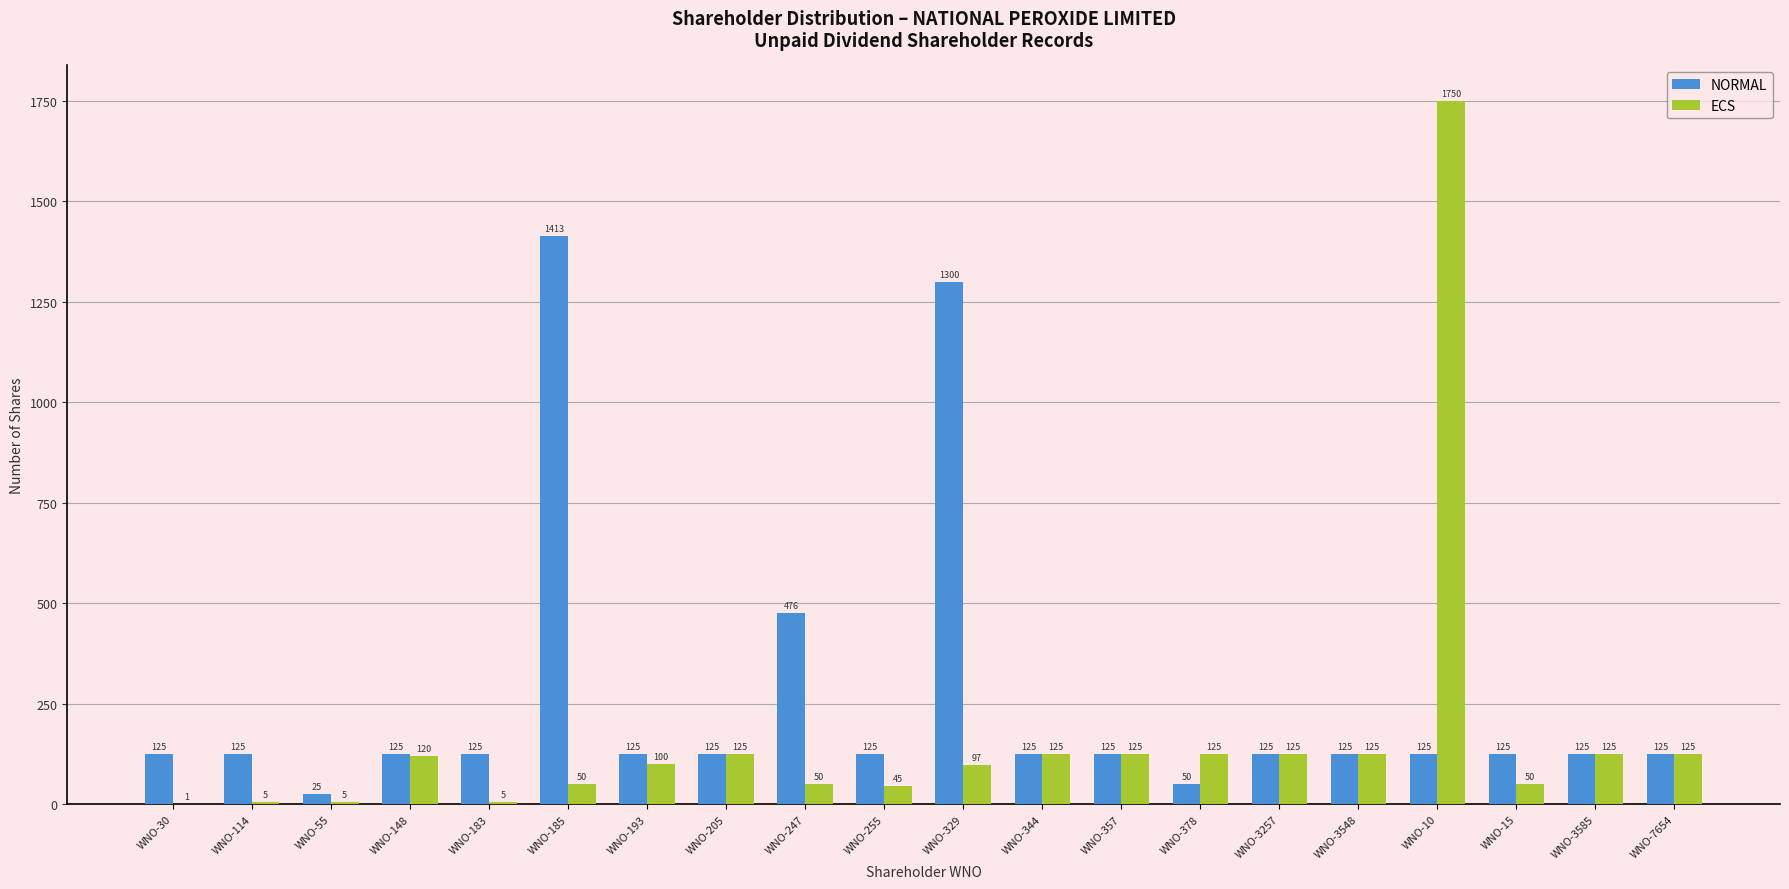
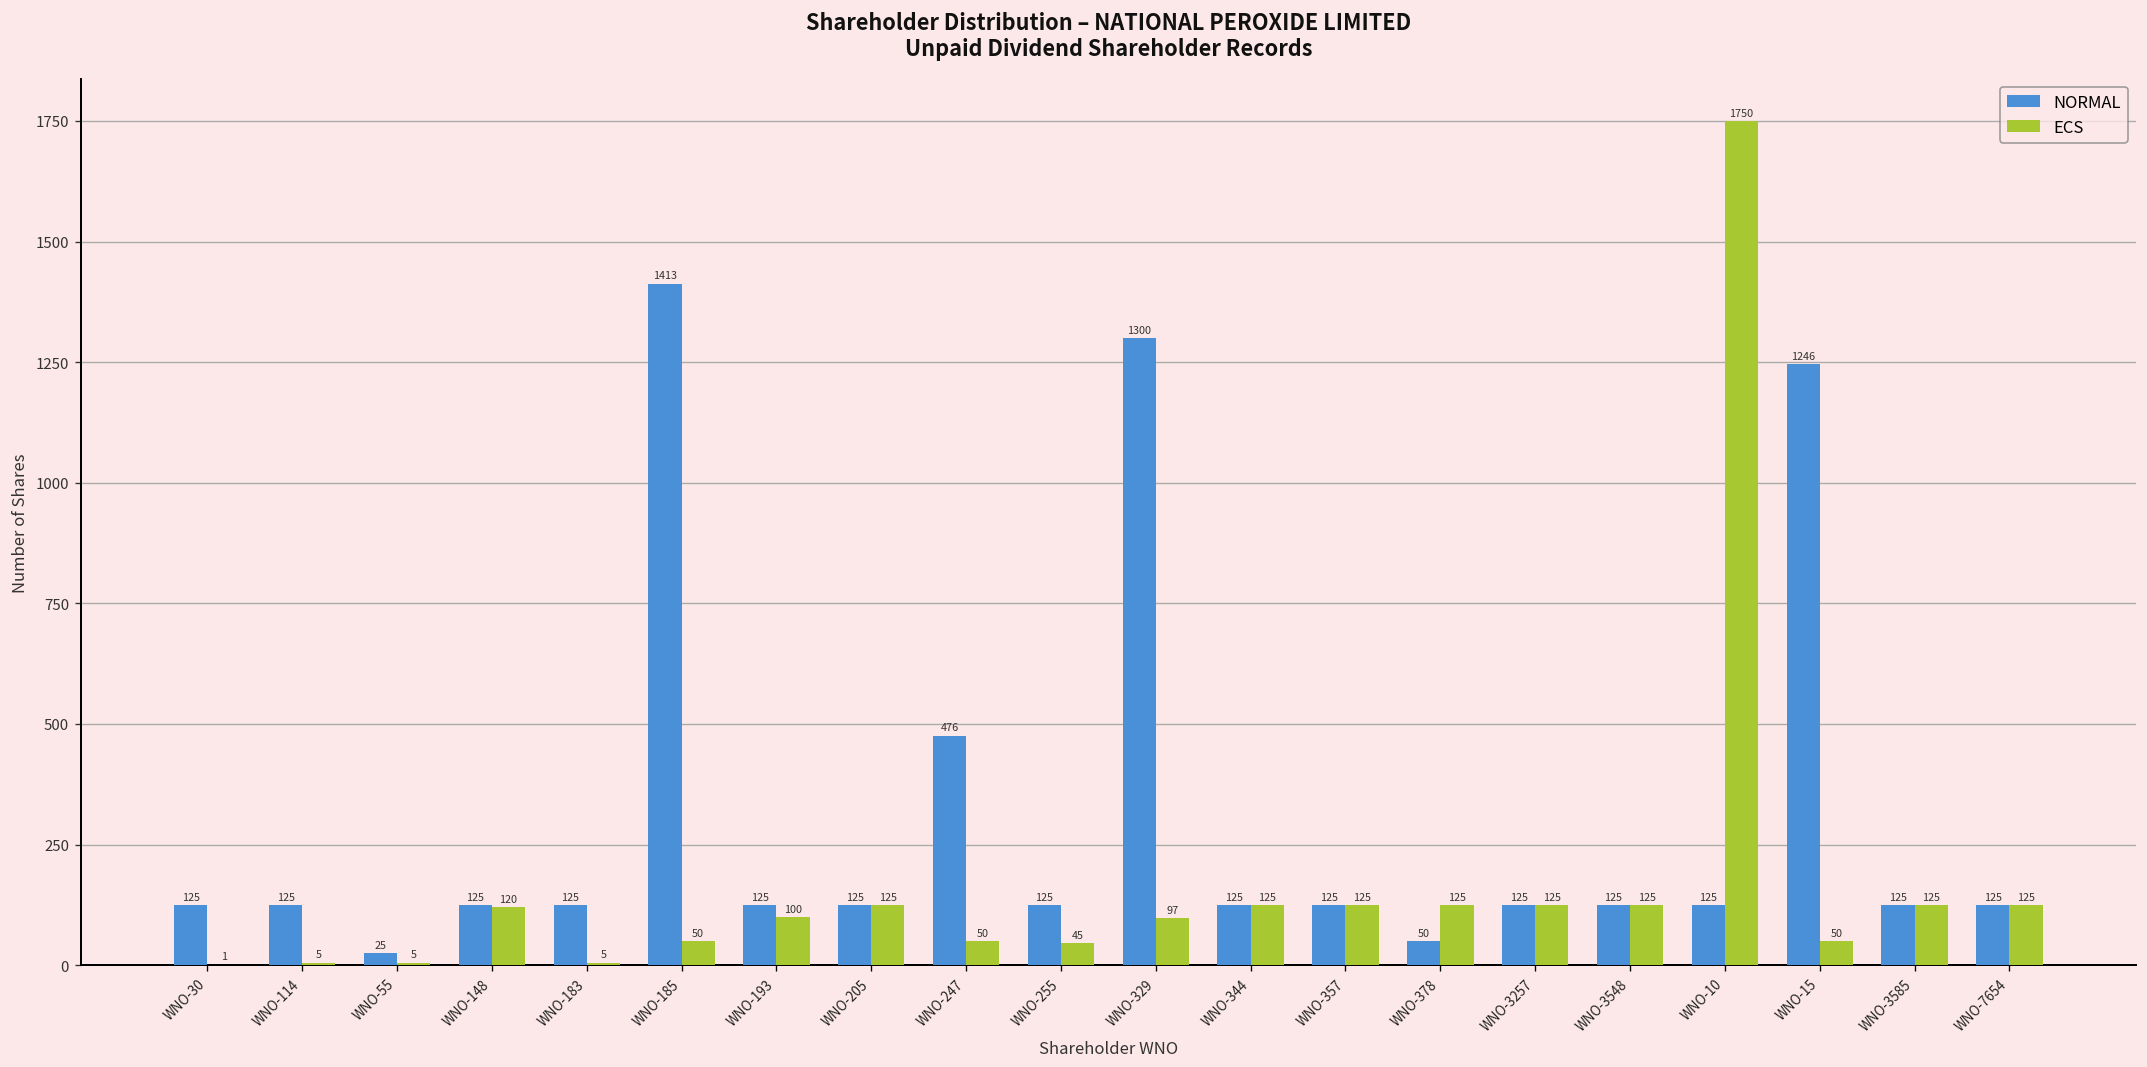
  {
    "NORMAL": {
      "WNO-30": 125,
      "WNO-114": 125,
      "WNO-55": 25,
      "WNO-148": 125,
      "WNO-183": 125,
      "WNO-185": 1413,
      "WNO-193": 125,
      "WNO-205": 125,
      "WNO-247": 476,
      "WNO-255": 125,
      "WNO-329": 1300,
      "WNO-344": 125,
      "WNO-357": 125,
      "WNO-378": 50,
      "WNO-3257": 125,
      "WNO-3548": 125,
      "WNO-10": 125,
-     "WNO-15": 125,
+     "WNO-15": 1246,
      "WNO-3585": 125,
      "WNO-7654": 125
    },
    "ECS": {
      "WNO-30": 1,
      "WNO-114": 5,
      "WNO-55": 5,
      "WNO-148": 120,
      "WNO-183": 5,
      "WNO-185": 50,
      "WNO-193": 100,
      "WNO-205": 125,
      "WNO-247": 50,
      "WNO-255": 45,
      "WNO-329": 97,
      "WNO-344": 125,
      "WNO-357": 125,
      "WNO-378": 125,
      "WNO-3257": 125,
      "WNO-3548": 125,
      "WNO-10": 1750,
      "WNO-15": 50,
      "WNO-3585": 125,
      "WNO-7654": 125
    }
  }
